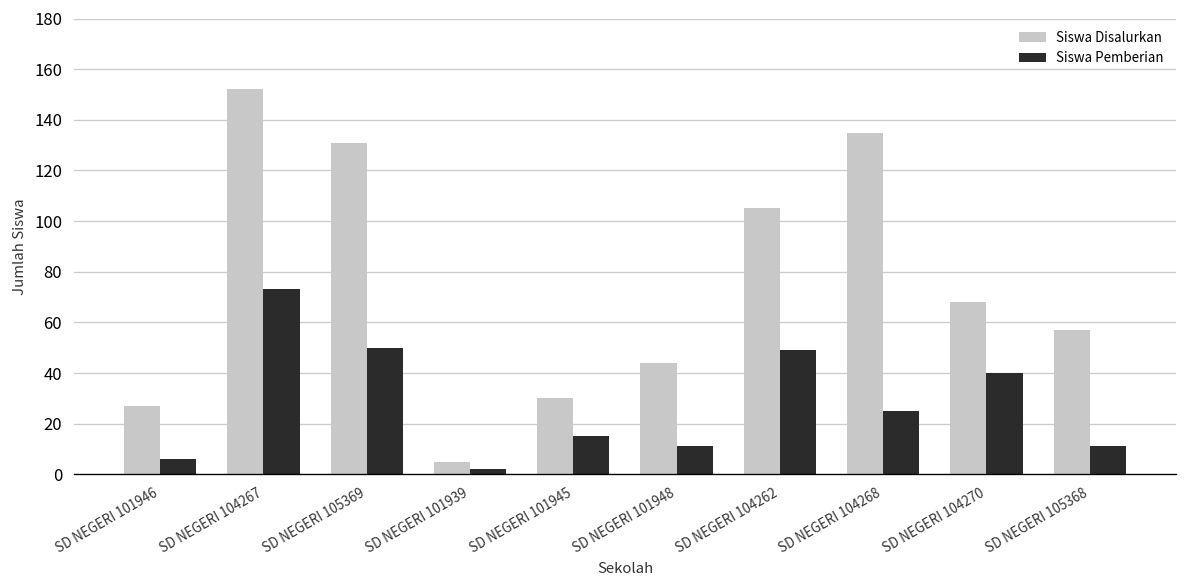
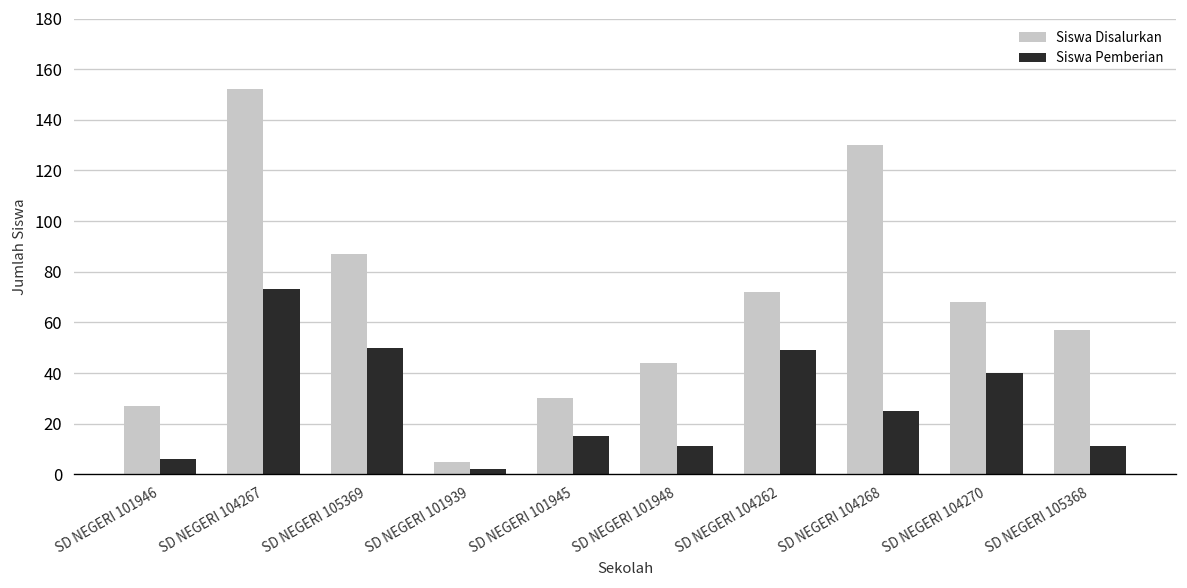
  {
    "Siswa Disalurkan": {
      "SD NEGERI 101946": 27,
      "SD NEGERI 104267": 152,
-     "SD NEGERI 105369": 131,
+     "SD NEGERI 105369": 87,
      "SD NEGERI 101939": 5,
      "SD NEGERI 101945": 30,
      "SD NEGERI 101948": 44,
-     "SD NEGERI 104262": 105,
-     "SD NEGERI 104268": 135,
+     "SD NEGERI 104262": 72,
+     "SD NEGERI 104268": 130,
      "SD NEGERI 104270": 68,
      "SD NEGERI 105368": 57
    },
    "Siswa Pemberian": {
      "SD NEGERI 101946": 6,
      "SD NEGERI 104267": 73,
      "SD NEGERI 105369": 50,
      "SD NEGERI 101939": 2,
      "SD NEGERI 101945": 15,
      "SD NEGERI 101948": 11,
      "SD NEGERI 104262": 49,
      "SD NEGERI 104268": 25,
      "SD NEGERI 104270": 40,
      "SD NEGERI 105368": 11
    }
  }
